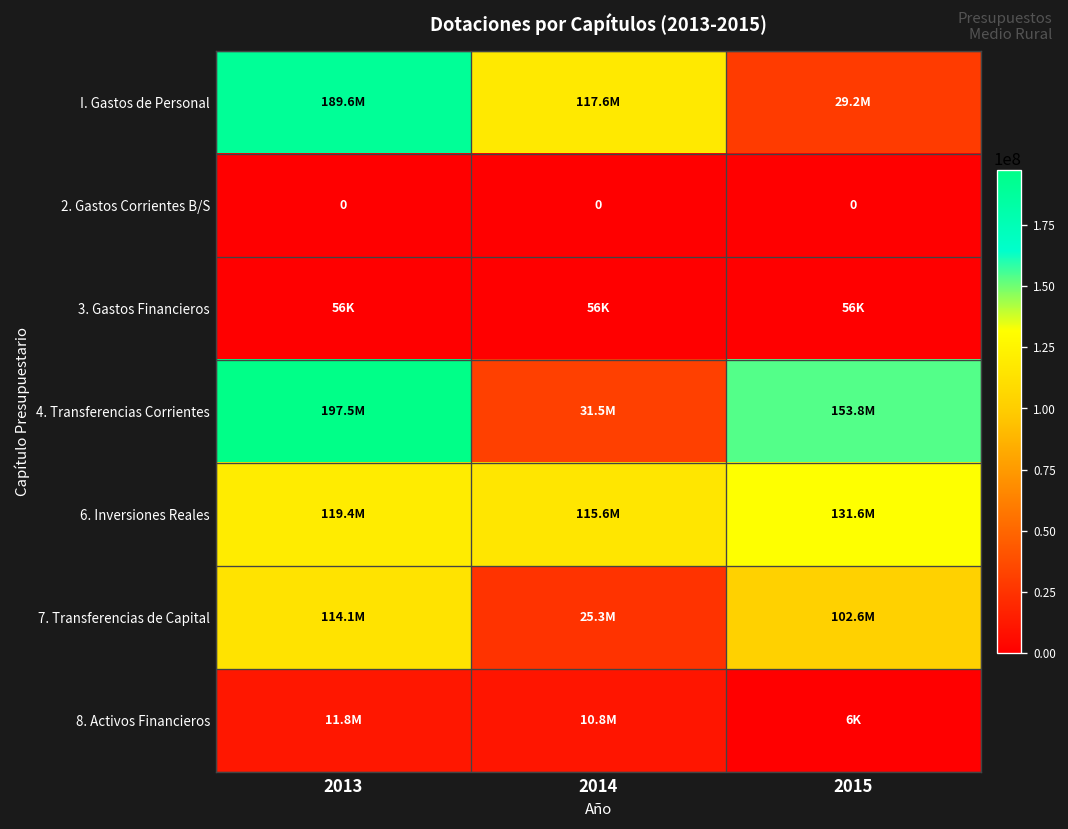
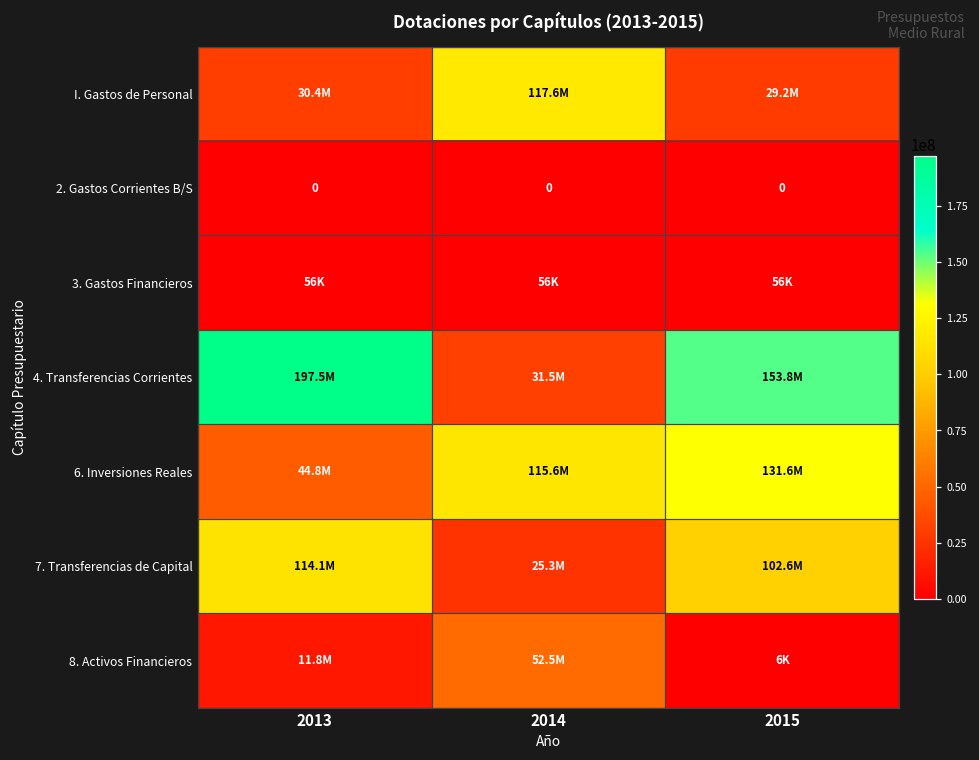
  {
    "I. Gastos de Personal": {
-     "2013": "189.6M",
+     "2013": "30.4M",
      "2014": "117.6M",
      "2015": "29.2M"
    },
    "2. Gastos Corrientes B/S": {
      "2013": "0",
      "2014": "0",
      "2015": "0"
    },
    "3. Gastos Financieros": {
      "2013": "56K",
      "2014": "56K",
      "2015": "56K"
    },
    "4. Transferencias Corrientes": {
      "2013": "197.5M",
      "2014": "31.5M",
      "2015": "153.8M"
    },
    "6. Inversiones Reales": {
-     "2013": "119.4M",
+     "2013": "44.8M",
      "2014": "115.6M",
      "2015": "131.6M"
    },
    "7. Transferencias de Capital": {
      "2013": "114.1M",
      "2014": "25.3M",
      "2015": "102.6M"
    },
    "8. Activos Financieros": {
      "2013": "11.8M",
-     "2014": "10.8M",
+     "2014": "52.5M",
      "2015": "6K"
    }
  }
